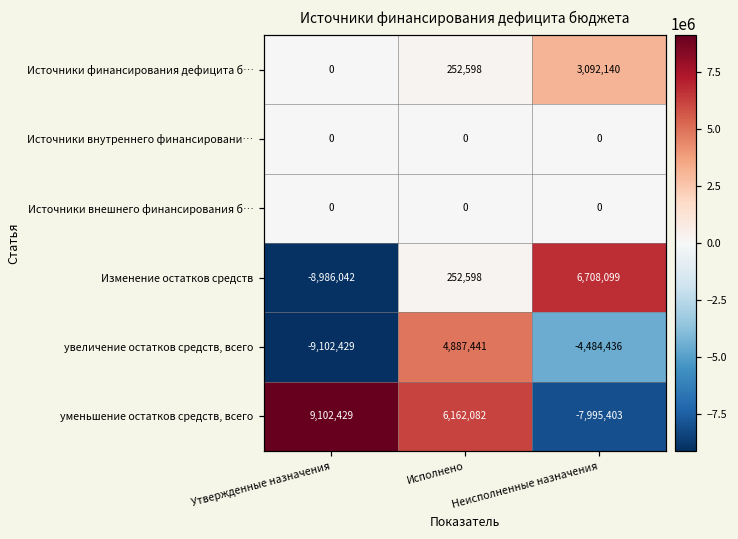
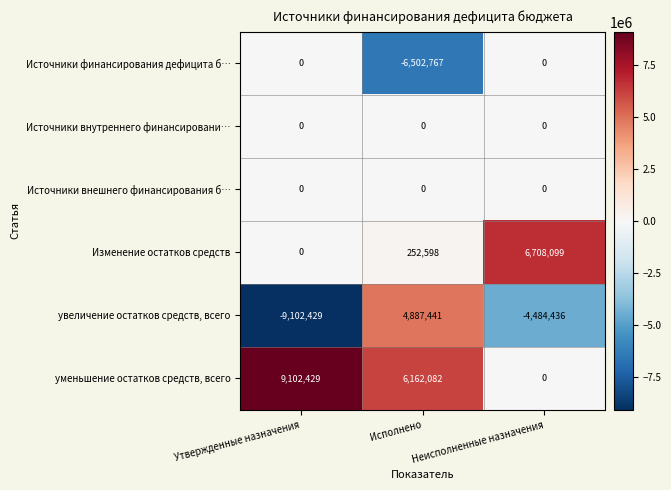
  {
    "Источники финансирования дефицита б…": {
      "Утвержденные назначения": "0",
-     "Исполнено": "252,598",
-     "Неисполненные назначения": "3,092,140"
+     "Исполнено": "-6,502,767",
+     "Неисполненные назначения": "0"
    },
    "Источники внутреннего финансировани…": {
      "Утвержденные назначения": "0",
      "Исполнено": "0",
      "Неисполненные назначения": "0"
    },
    "Источники внешнего финансирования б…": {
      "Утвержденные назначения": "0",
      "Исполнено": "0",
      "Неисполненные назначения": "0"
    },
    "Изменение остатков средств": {
-     "Утвержденные назначения": "-8,986,042",
+     "Утвержденные назначения": "0",
      "Исполнено": "252,598",
      "Неисполненные назначения": "6,708,099"
    },
    "увеличение остатков средств, всего": {
      "Утвержденные назначения": "-9,102,429",
      "Исполнено": "4,887,441",
      "Неисполненные назначения": "-4,484,436"
    },
    "уменьшение остатков средств, всего": {
      "Утвержденные назначения": "9,102,429",
      "Исполнено": "6,162,082",
-     "Неисполненные назначения": "-7,995,403"
+     "Неисполненные назначения": "0"
    }
  }
